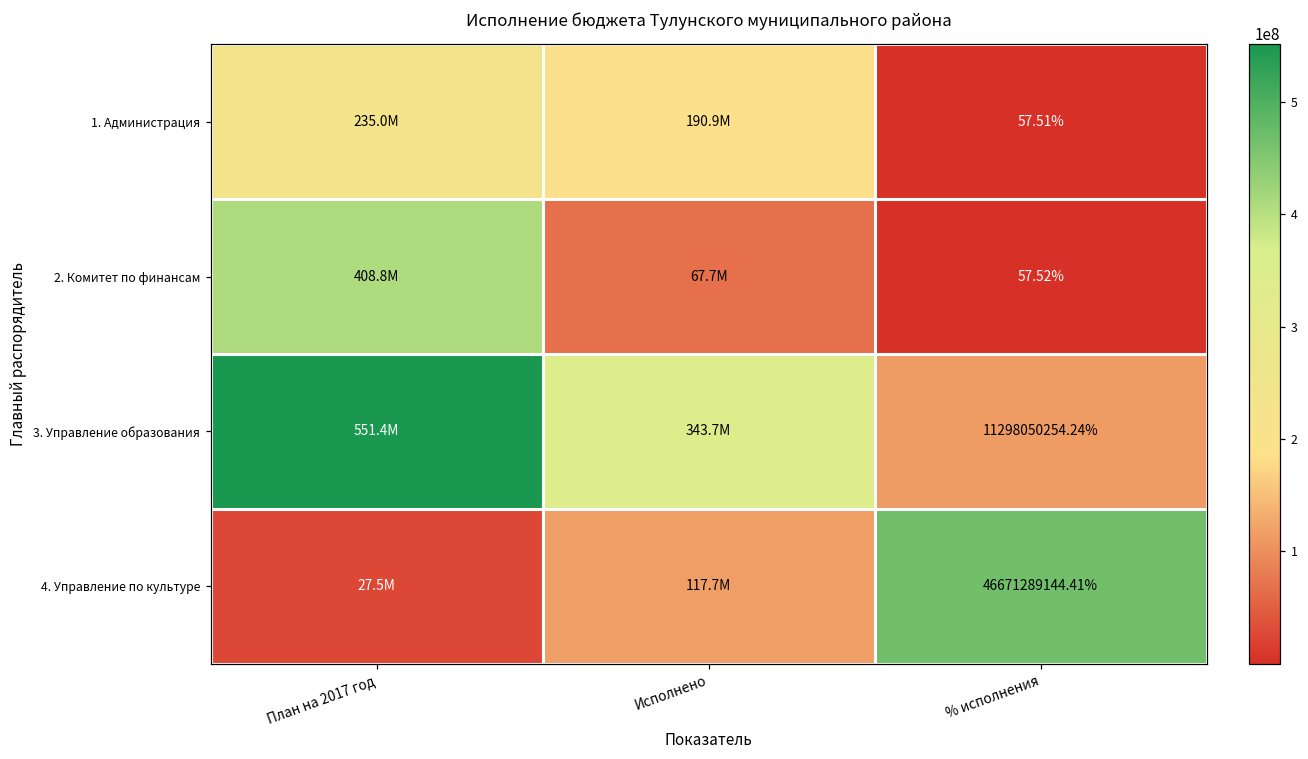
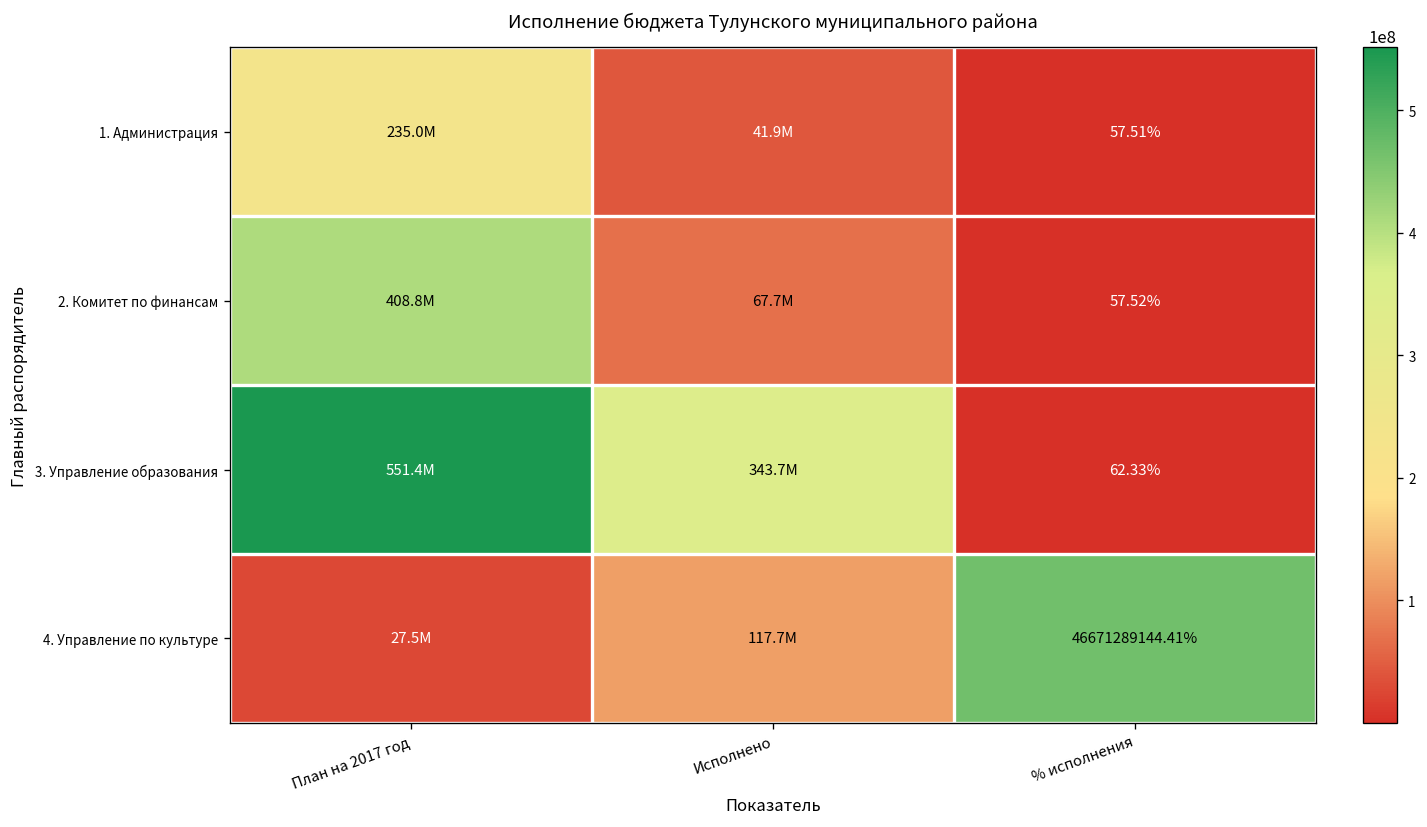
  {
    "1. Администрация": {
      "План на 2017 год": "235.0М",
-     "Исполнено": "190.9М",
+     "Исполнено": "41.9М",
      "% исполнения": "57.51%"
    },
    "2. Комитет по финансам": {
      "План на 2017 год": "408.8М",
      "Исполнено": "67.7М",
      "% исполнения": "57.52%"
    },
    "3. Управление образования": {
      "План на 2017 год": "551.4М",
      "Исполнено": "343.7М",
-     "% исполнения": "11298050254.24%"
+     "% исполнения": "62.33%"
    },
    "4. Управление по культуре": {
      "План на 2017 год": "27.5М",
      "Исполнено": "117.7М",
      "% исполнения": "46671289144.41%"
    }
  }
